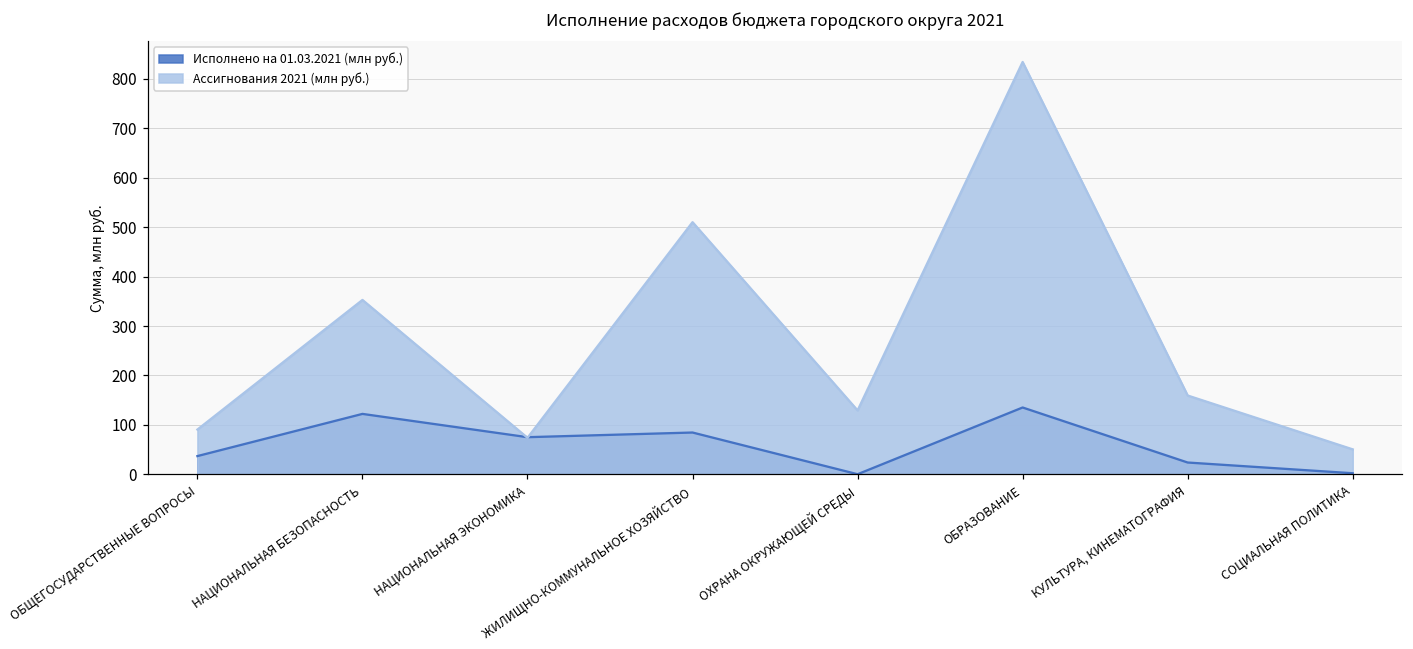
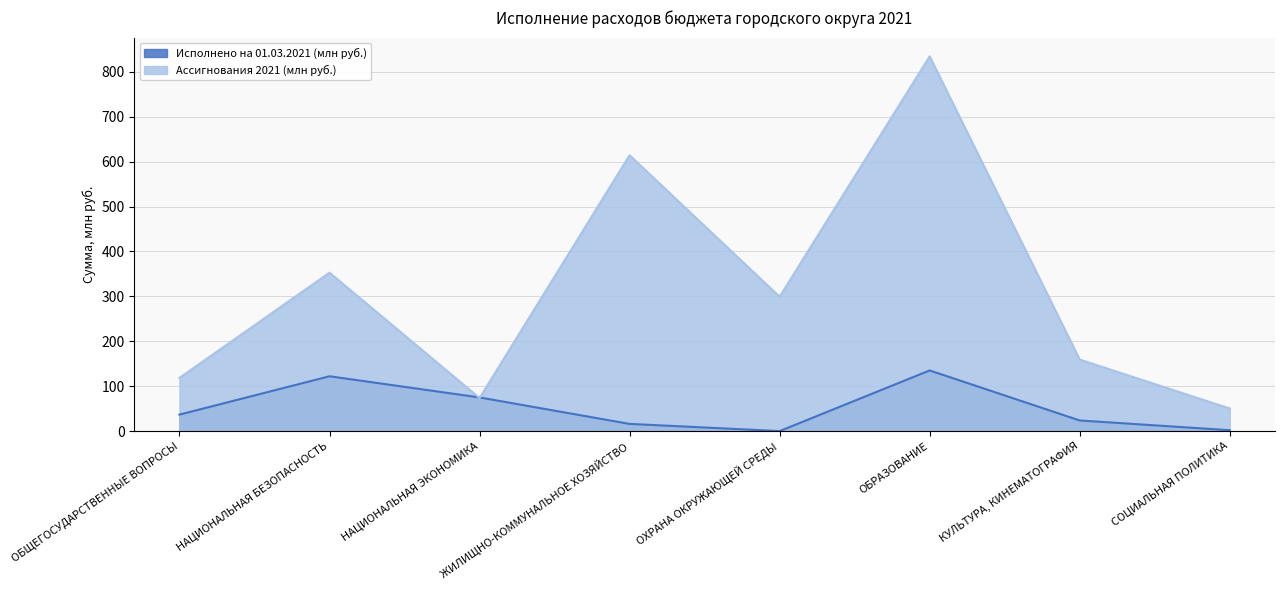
  {
    "Исполнено на 01.03.2021 (млн руб.)": {
      "ОБЩЕГОСУДАРСТВЕННЫЕ ВОПРОСЫ": 40,
      "НАЦИОНАЛЬНАЯ БЕЗОПАСНОСТЬ": 120,
-     "ЖИЛИЩНО-КОММУНАЛЬНОЕ ХОЗЯЙСТВО": 80,
+     "ЖИЛИЩНО-КОММУНАЛЬНОЕ ХОЗЯЙСТВО": 20,
      "ОХРАНА ОКРУЖАЮЩЕЙ СРЕДЫ": 0,
      "ОБРАЗОВАНИЕ": 140,
      "КУЛЬТУРА, КИНЕМАТОГРАФИЯ": 20,
      "СОЦИАЛЬНАЯ ПОЛИТИКА": 0
    },
    "Ассигнования 2021 (млн руб.)": {
-     "ОБЩЕГОСУДАРСТВЕННЫЕ ВОПРОСЫ": 90,
+     "ОБЩЕГОСУДАРСТВЕННЫЕ ВОПРОСЫ": 120,
      "НАЦИОНАЛЬНАЯ БЕЗОПАСНОСТЬ": 350,
-     "ЖИЛИЩНО-КОММУНАЛЬНОЕ ХОЗЯЙСТВО": 510,
-     "ОХРАНА ОКРУЖАЮЩЕЙ СРЕДЫ": 130,
+     "ЖИЛИЩНО-КОММУНАЛЬНОЕ ХОЗЯЙСТВО": 610,
+     "ОХРАНА ОКРУЖАЮЩЕЙ СРЕДЫ": 300,
      "ОБРАЗОВАНИЕ": 830,
      "КУЛЬТУРА, КИНЕМАТОГРАФИЯ": 160,
      "СОЦИАЛЬНАЯ ПОЛИТИКА": 50
    }
  }
